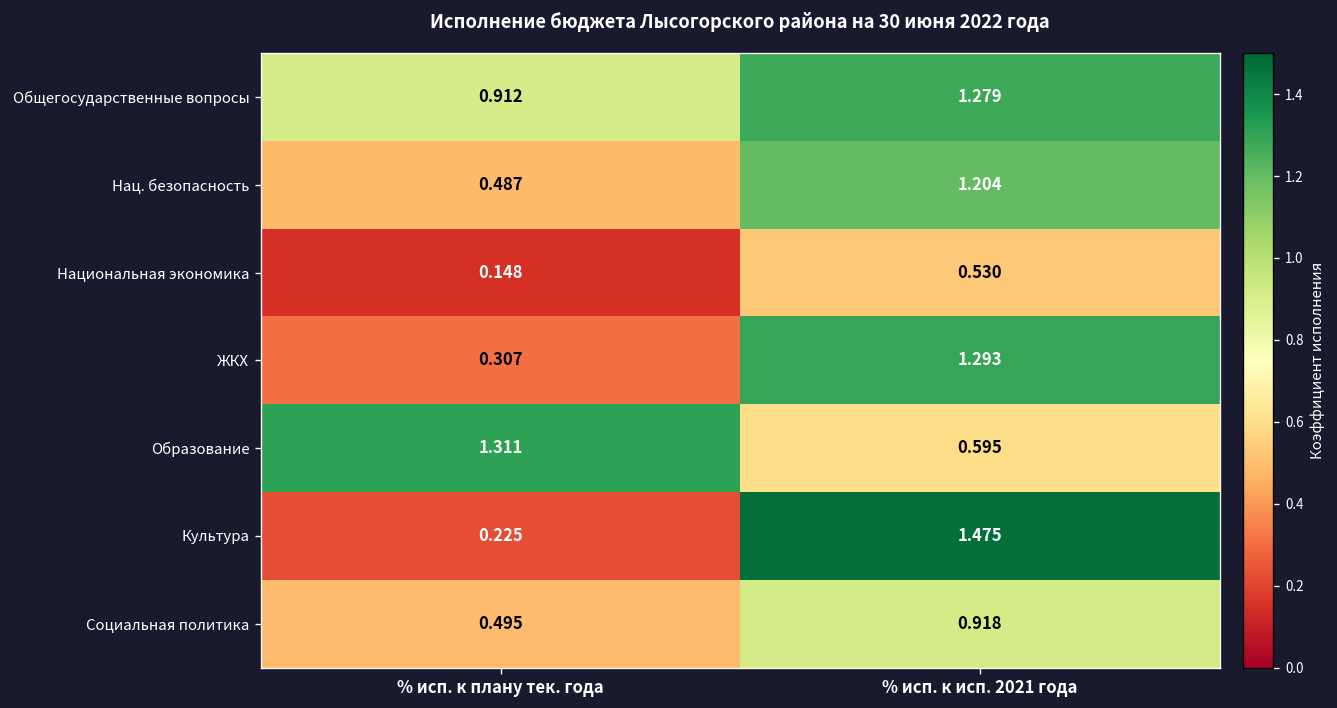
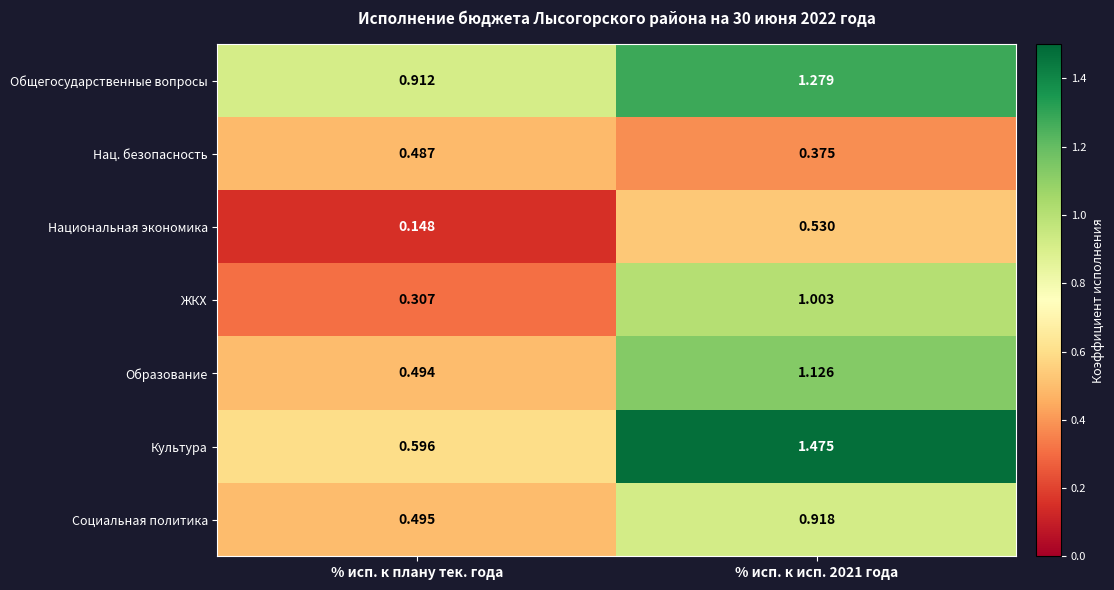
  {
    "Общегосударственные вопросы": {
      "% исп. к плану тек. года": 0.912,
      "% исп. к исп. 2021 года": 1.279
    },
    "Нац. безопасность": {
      "% исп. к плану тек. года": 0.487,
-     "% исп. к исп. 2021 года": 1.204
+     "% исп. к исп. 2021 года": 0.375
    },
    "Национальная экономика": {
      "% исп. к плану тек. года": 0.148,
      "% исп. к исп. 2021 года": 0.530
    },
    "ЖКХ": {
      "% исп. к плану тек. года": 0.307,
-     "% исп. к исп. 2021 года": 1.293
+     "% исп. к исп. 2021 года": 1.003
    },
    "Образование": {
-     "% исп. к плану тек. года": 1.311,
-     "% исп. к исп. 2021 года": 0.595
+     "% исп. к плану тек. года": 0.494,
+     "% исп. к исп. 2021 года": 1.126
    },
    "Культура": {
-     "% исп. к плану тек. года": 0.225,
+     "% исп. к плану тек. года": 0.596,
      "% исп. к исп. 2021 года": 1.475
    },
    "Социальная политика": {
      "% исп. к плану тек. года": 0.495,
      "% исп. к исп. 2021 года": 0.918
    }
  }
